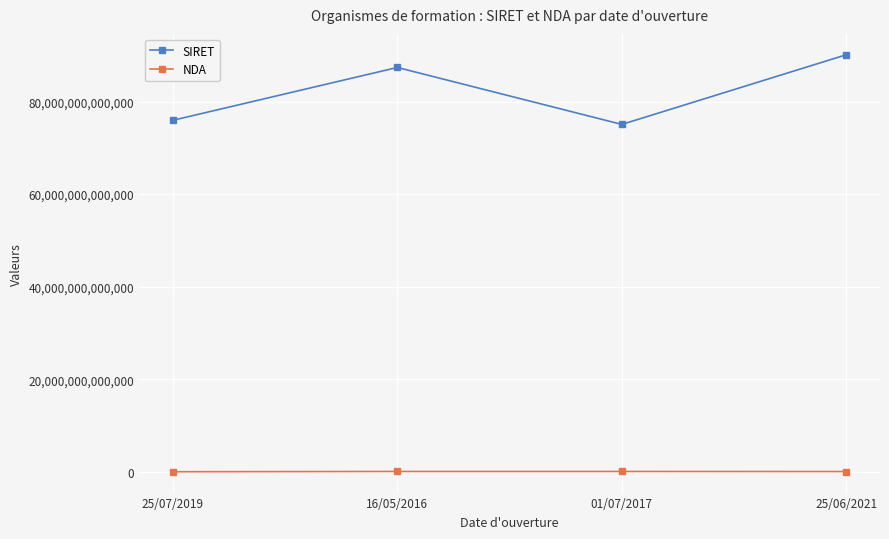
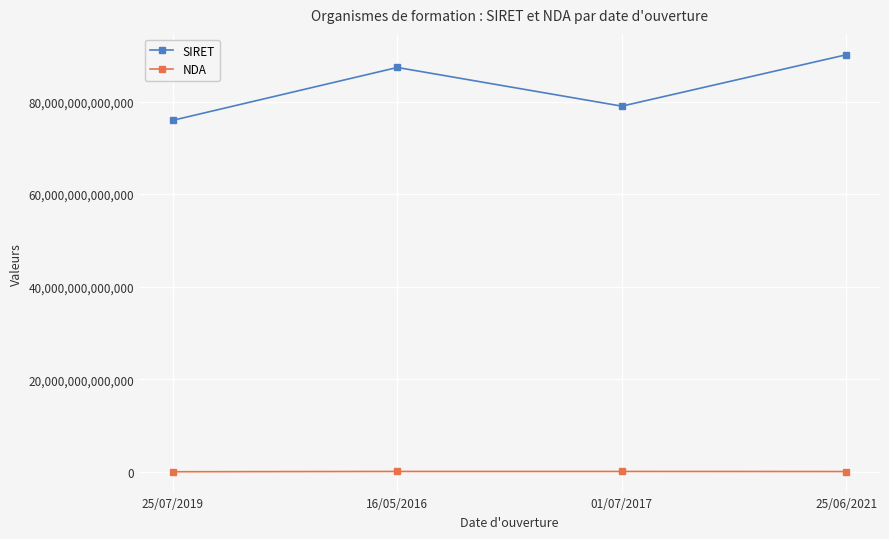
  {
    "SIRET": {
      "25/07/2019": "76,000,000,000,000",
      "16/05/2016": "87,000,000,000,000",
-     "01/07/2017": "75,000,000,000,000",
+     "01/07/2017": "79,000,000,000,000",
      "25/06/2021": "90,000,000,000,000"
    },
    "NDA": {
      "25/07/2019": "0",
      "16/05/2016": "0",
      "01/07/2017": "0",
      "25/06/2021": "0"
    }
  }
